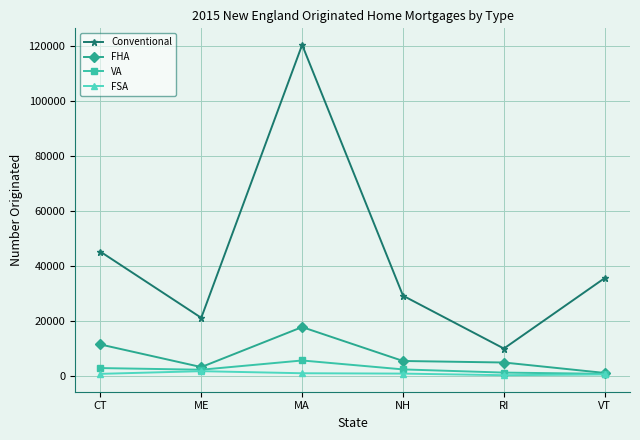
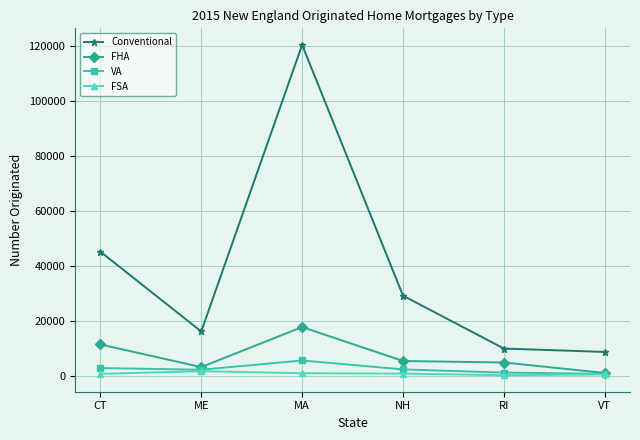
  {
    "Conventional": {
      "CT": 45000,
-     "ME": 21000,
+     "ME": 16000,
      "MA": 120000,
      "NH": 29000,
      "RI": 10000,
-     "VT": 35000
+     "VT": 9000
    }
  }
